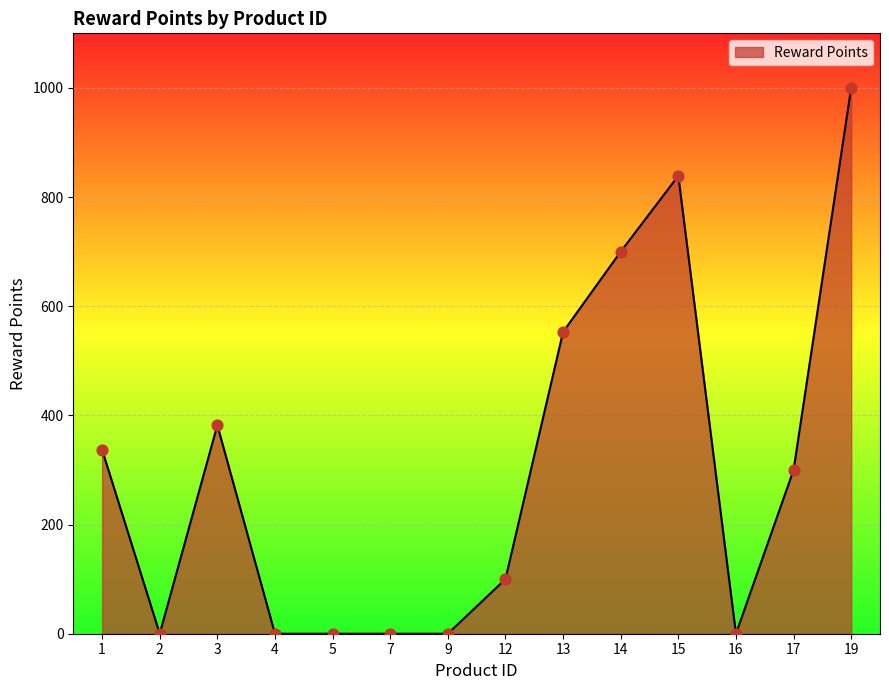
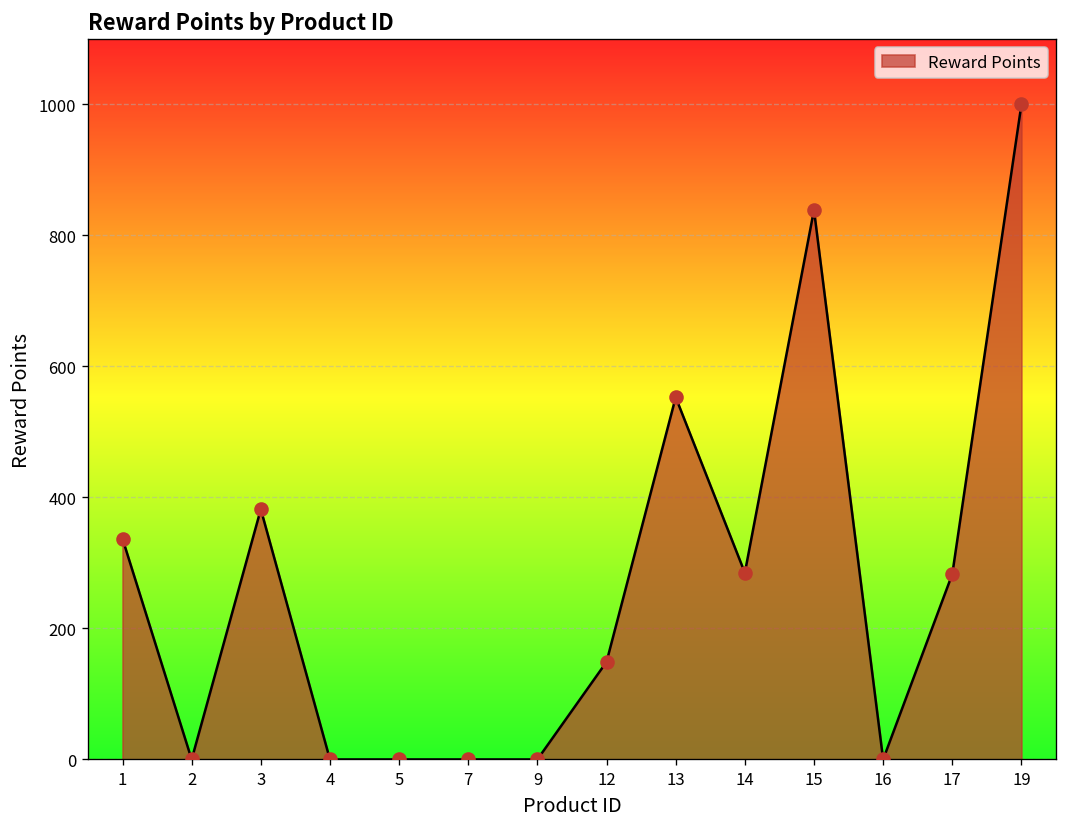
  {
    "1": 340,
    "2": 0,
    "3": 380,
    "4": 0,
    "5": 0,
    "7": 0,
    "9": 0,
-   "12": 100,
+   "12": 150,
    "13": 550,
-   "14": 700,
+   "14": 290,
    "15": 840,
    "16": 0,
-   "17": 300,
+   "17": 280,
    "19": 1000
  }
